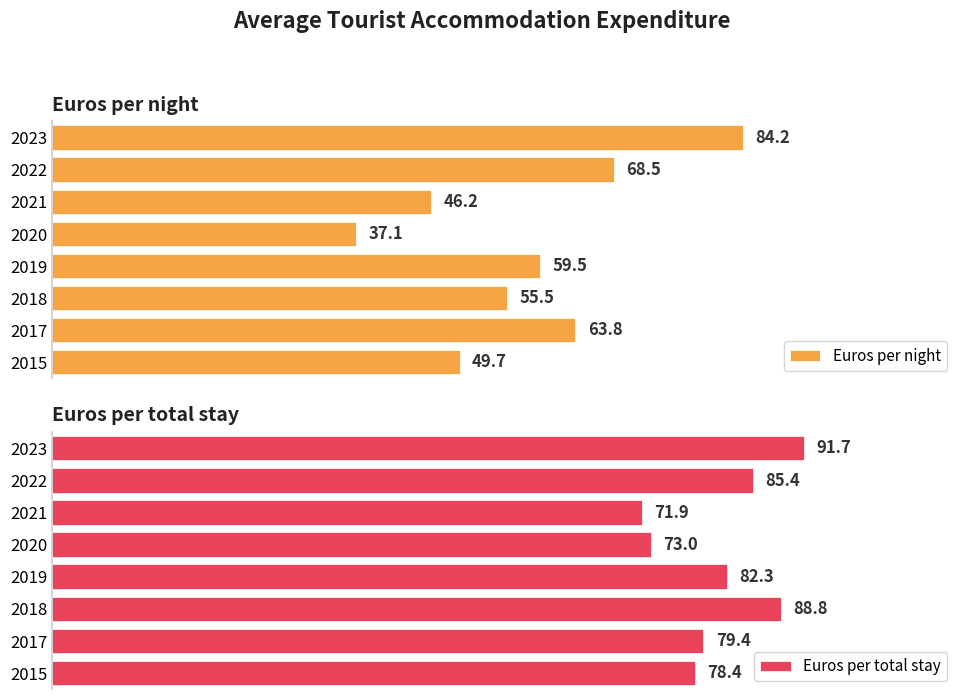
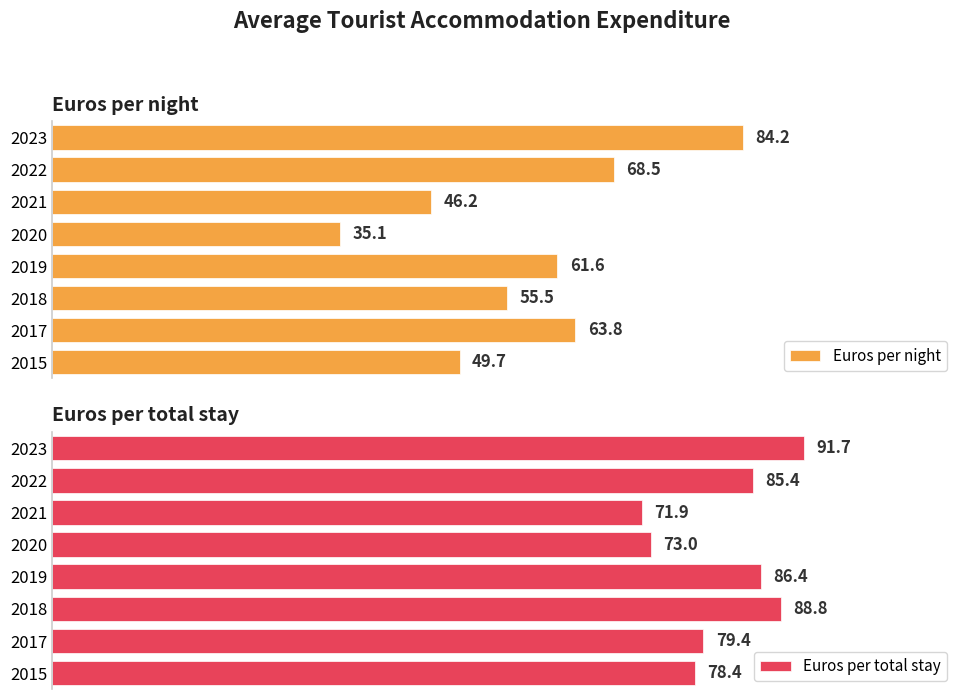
  {
    "Euros per night": {
      "2023": 84.2,
      "2022": 68.5,
      "2021": 46.2,
-     "2020": 37.1,
-     "2019": 59.5,
+     "2020": 35.1,
+     "2019": 61.6,
      "2018": 55.5,
      "2017": 63.8,
      "2015": 49.7
    },
    "Euros per total stay": {
      "2023": 91.7,
      "2022": 85.4,
      "2021": 71.9,
      "2020": 73.0,
-     "2019": 82.3,
+     "2019": 86.4,
      "2018": 88.8,
      "2017": 79.4,
      "2015": 78.4
    }
  }
